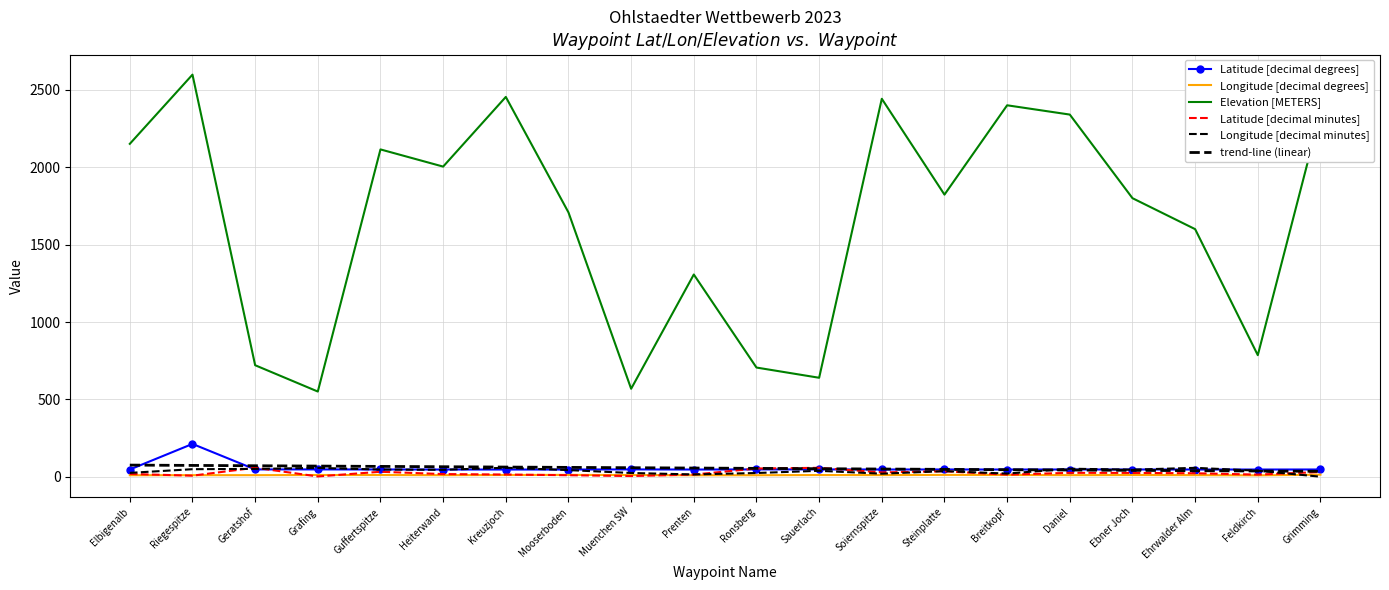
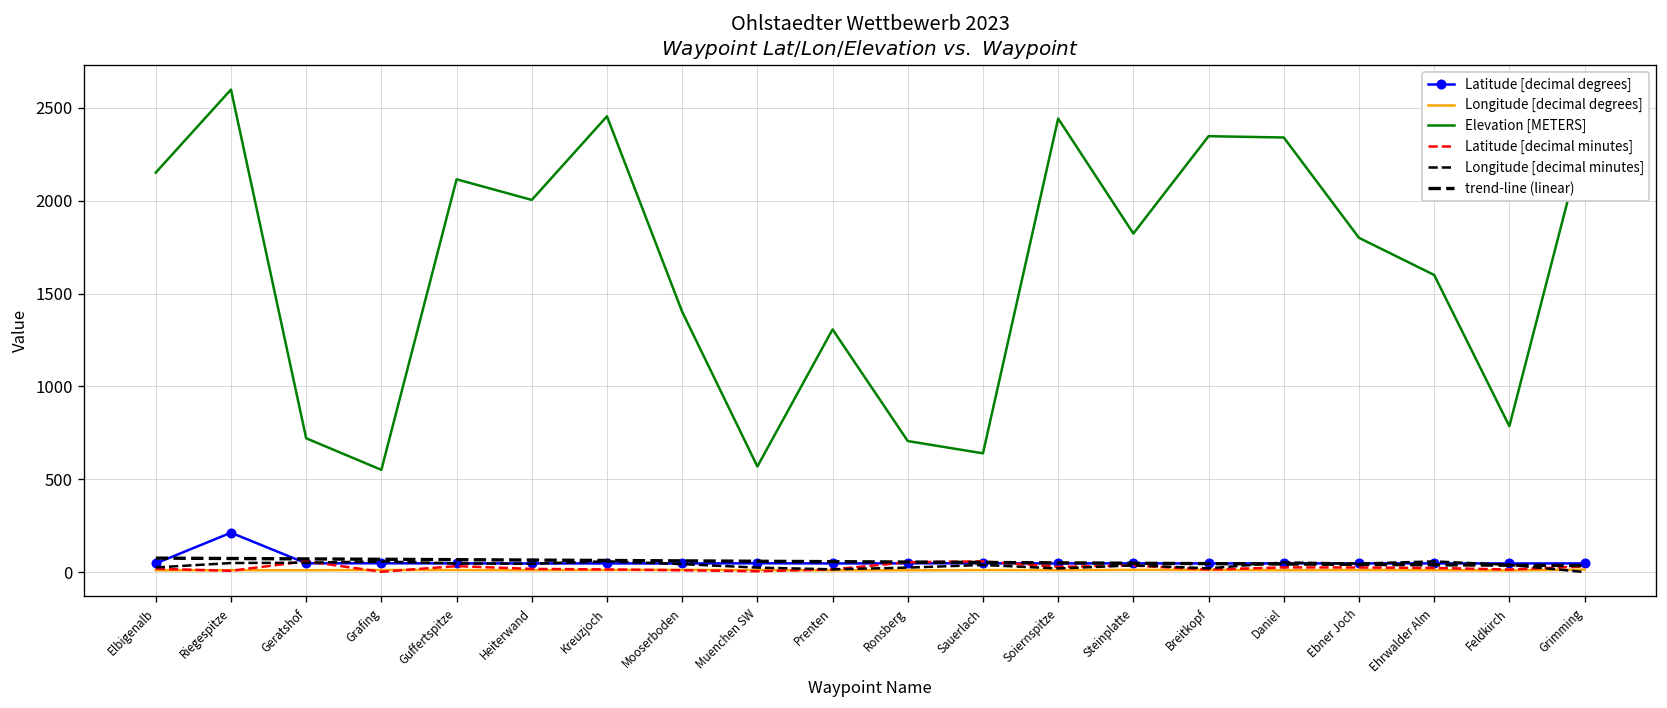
  {
    "Latitude [decimal degrees]": {
      "Elbigenalb": 50,
      "Riegespitze": 210
    },
    "Longitude [decimal degrees]": {
      "Geratshof": 10,
      "Guffertspitze": 10,
      "Sauerlach": 10,
      "Steinplatte": 10
    },
    "Elevation [METERS]": {
      "Elbigenalb": 2150,
      "Riegespitze": 2600,
      "Geratshof": 720,
      "Grafing": 550,
      "Guffertspitze": 2120,
      "Heiterwand": 2000,
      "Kreuzjoch": 2450,
-     "Mooserboden": 1710,
+     "Mooserboden": 1400,
      "Muenchen SW": 570,
      "Prenten": 1310,
      "Ronsberg": 710,
      "Sauerlach": 640,
      "Soiernspitze": 2440,
      "Steinplatte": 1820,
-     "Breitkopf": 2400,
+     "Breitkopf": 2350,
      "Daniel": 2340,
      "Ebner Joch": 1800,
      "Ehrwalder Alm": 1600,
      "Feldkirch": 790
    }
  }
